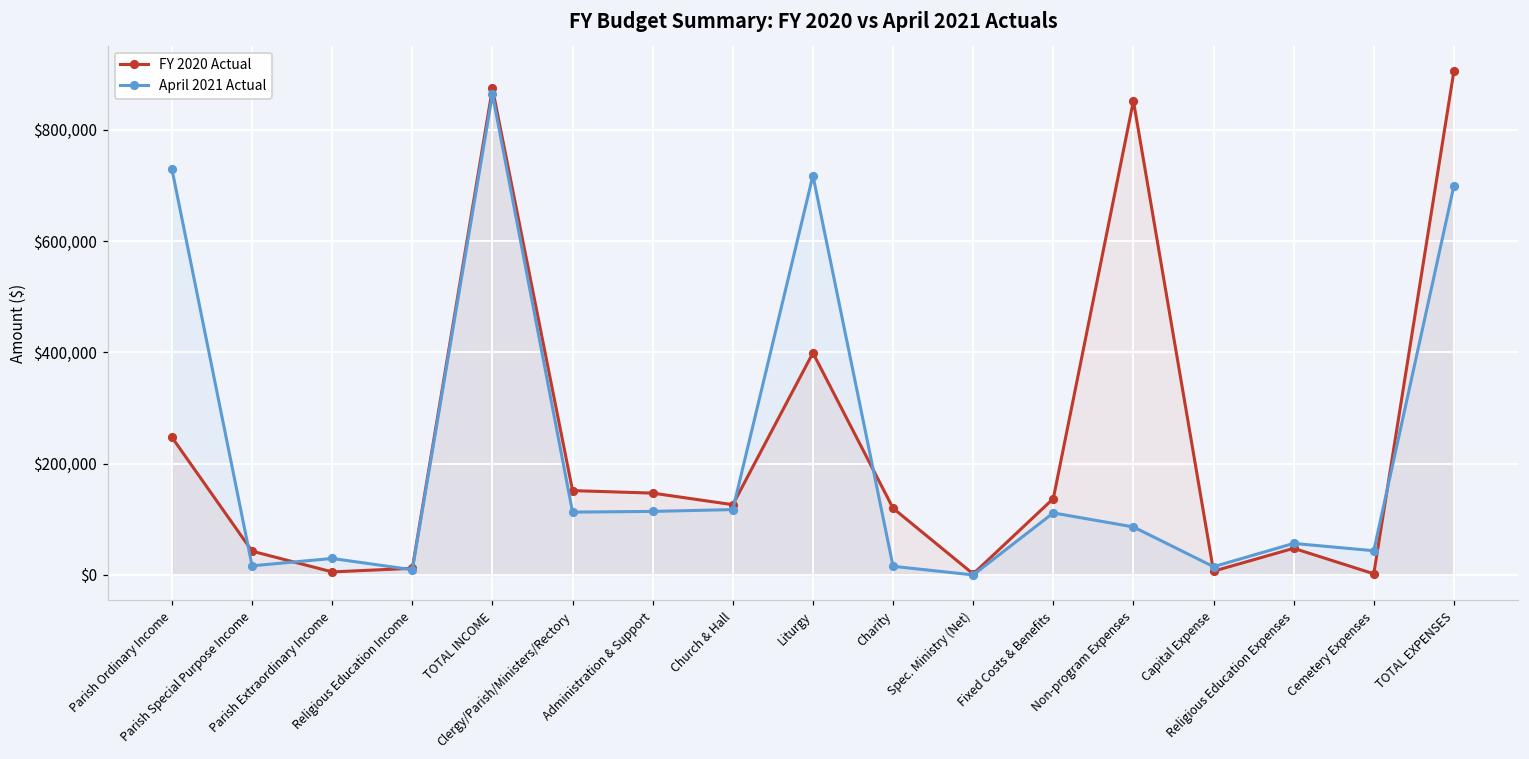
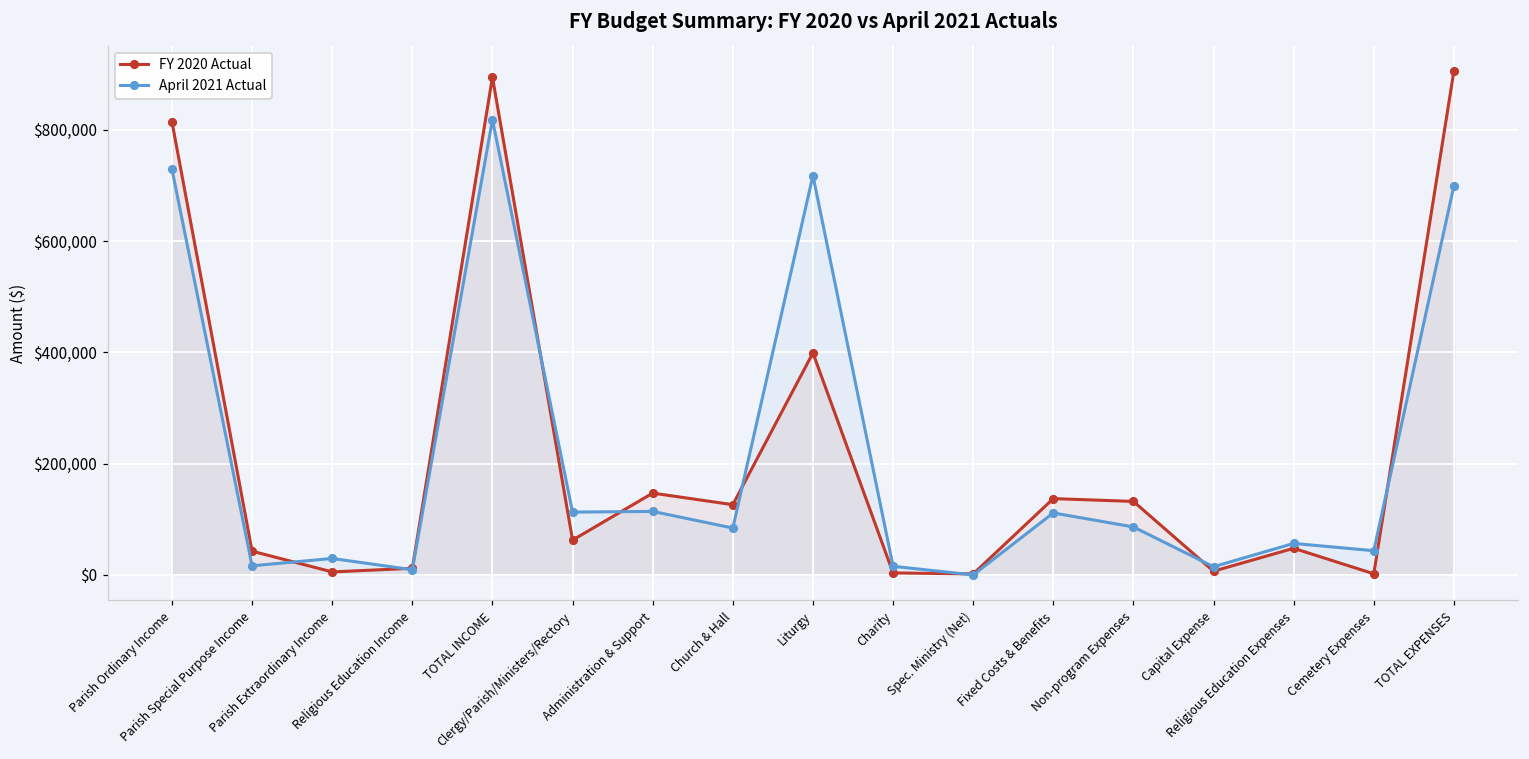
  {
    "FY 2020 Actual": {
-     "Parish Ordinary Income": "$250,000",
+     "Parish Ordinary Income": "$810,000",
      "Parish Special Purpose Income": "$40,000",
      "Parish Extraordinary Income": "$10,000",
-     "TOTAL INCOME": "$870,000",
-     "Clergy/Parish/Ministers/Rectory": "$150,000",
+     "TOTAL INCOME": "$890,000",
+     "Clergy/Parish/Ministers/Rectory": "$60,000",
      "Administration & Support": "$150,000",
      "Church & Hall": "$130,000",
      "Liturgy": "$400,000",
-     "Charity": "$120,000",
+     "Charity": "$0",
      "Fixed Costs & Benefits": "$140,000",
-     "Non-program Expenses": "$850,000",
+     "Non-program Expenses": "$130,000",
      "Capital Expense": "$10,000",
      "Religious Education Expenses": "$50,000",
      "Cemetery Expenses": "$0",
      "TOTAL EXPENSES": "$910,000"
    },
    "April 2021 Actual": {
      "Parish Ordinary Income": "$730,000",
      "Parish Special Purpose Income": "$20,000",
      "Parish Extraordinary Income": "$30,000",
-     "TOTAL INCOME": "$860,000",
+     "TOTAL INCOME": "$820,000",
      "Clergy/Parish/Ministers/Rectory": "$110,000",
      "Administration & Support": "$110,000",
-     "Church & Hall": "$120,000",
+     "Church & Hall": "$80,000",
      "Liturgy": "$720,000",
      "Charity": "$20,000",
      "Fixed Costs & Benefits": "$110,000",
      "Non-program Expenses": "$90,000",
      "Capital Expense": "$10,000",
      "Religious Education Expenses": "$60,000",
      "Cemetery Expenses": "$40,000",
      "TOTAL EXPENSES": "$700,000"
    }
  }
